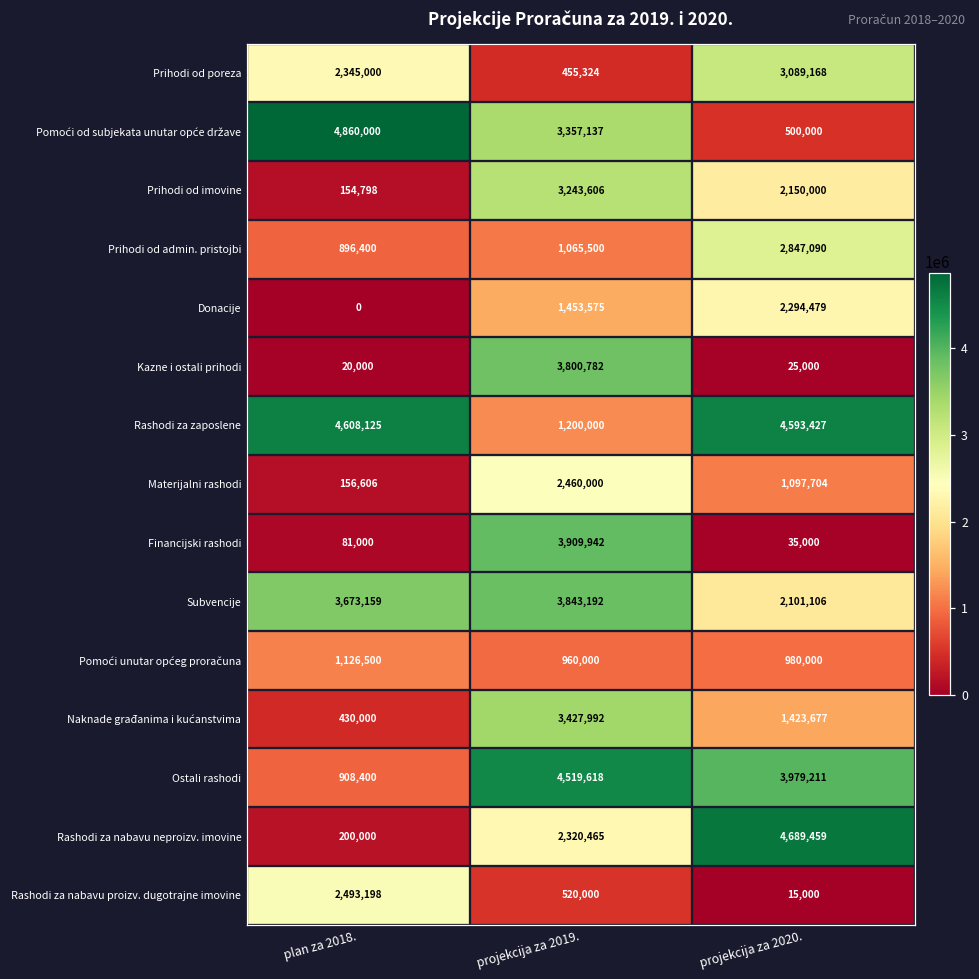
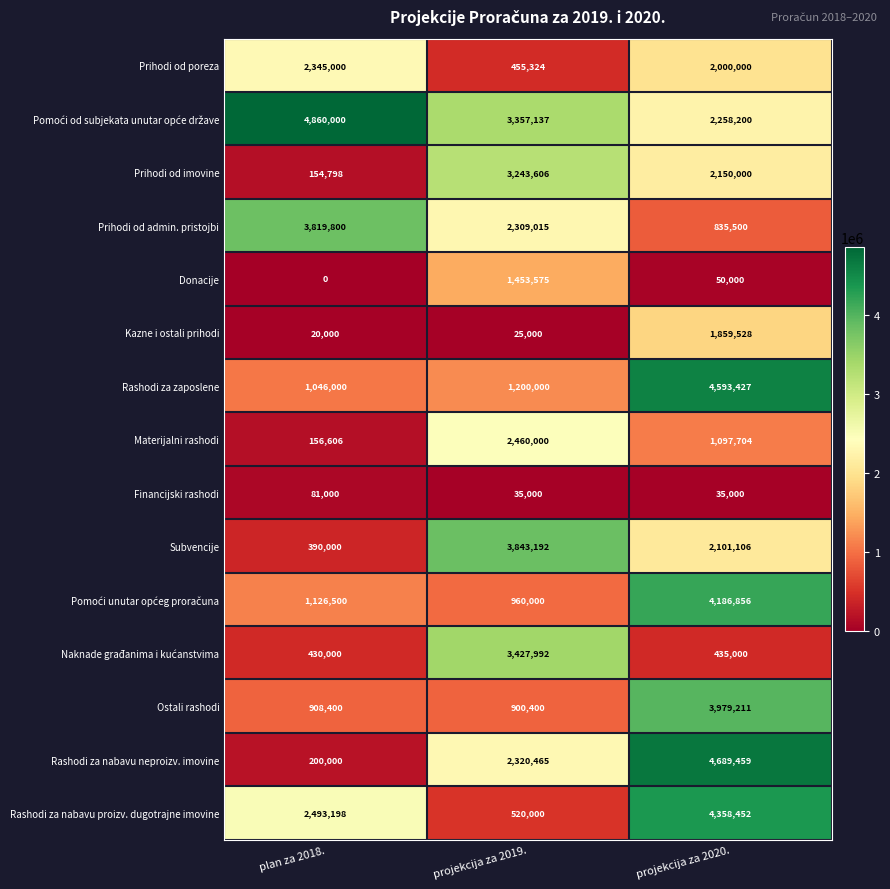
  {
    "Prihodi od poreza": {
      "plan za 2018.": "2,345,000",
      "projekcija za 2019.": "455,324",
-     "projekcija za 2020.": "3,089,168"
+     "projekcija za 2020.": "2,000,000"
    },
    "Pomoći od subjekata unutar opće države": {
      "plan za 2018.": "4,860,000",
      "projekcija za 2019.": "3,357,137",
-     "projekcija za 2020.": "500,000"
+     "projekcija za 2020.": "2,258,200"
    },
    "Prihodi od imovine": {
      "plan za 2018.": "154,798",
      "projekcija za 2019.": "3,243,606",
      "projekcija za 2020.": "2,150,000"
    },
    "Prihodi od admin. pristojbi": {
-     "plan za 2018.": "896,400",
-     "projekcija za 2019.": "1,065,500",
-     "projekcija za 2020.": "2,847,090"
+     "plan za 2018.": "3,819,800",
+     "projekcija za 2019.": "2,309,015",
+     "projekcija za 2020.": "835,500"
    },
    "Donacije": {
      "plan za 2018.": "0",
      "projekcija za 2019.": "1,453,575",
-     "projekcija za 2020.": "2,294,479"
+     "projekcija za 2020.": "50,000"
    },
    "Kazne i ostali prihodi": {
      "plan za 2018.": "20,000",
-     "projekcija za 2019.": "3,800,782",
-     "projekcija za 2020.": "25,000"
+     "projekcija za 2019.": "25,000",
+     "projekcija za 2020.": "1,859,528"
    },
    "Rashodi za zaposlene": {
-     "plan za 2018.": "4,608,125",
+     "plan za 2018.": "1,046,000",
      "projekcija za 2019.": "1,200,000",
      "projekcija za 2020.": "4,593,427"
    },
    "Materijalni rashodi": {
      "plan za 2018.": "156,606",
      "projekcija za 2019.": "2,460,000",
      "projekcija za 2020.": "1,097,704"
    },
    "Financijski rashodi": {
      "plan za 2018.": "81,000",
-     "projekcija za 2019.": "3,909,942",
+     "projekcija za 2019.": "35,000",
      "projekcija za 2020.": "35,000"
    },
    "Subvencije": {
-     "plan za 2018.": "3,673,159",
+     "plan za 2018.": "390,000",
      "projekcija za 2019.": "3,843,192",
      "projekcija za 2020.": "2,101,106"
    },
    "Pomoći unutar općeg proračuna": {
      "plan za 2018.": "1,126,500",
      "projekcija za 2019.": "960,000",
-     "projekcija za 2020.": "980,000"
+     "projekcija za 2020.": "4,186,856"
    },
    "Naknade građanima i kućanstvima": {
      "plan za 2018.": "430,000",
      "projekcija za 2019.": "3,427,992",
-     "projekcija za 2020.": "1,423,677"
+     "projekcija za 2020.": "435,000"
    },
    "Ostali rashodi": {
      "plan za 2018.": "908,400",
-     "projekcija za 2019.": "4,519,618",
+     "projekcija za 2019.": "900,400",
      "projekcija za 2020.": "3,979,211"
    },
    "Rashodi za nabavu neproizv. imovine": {
      "plan za 2018.": "200,000",
      "projekcija za 2019.": "2,320,465",
      "projekcija za 2020.": "4,689,459"
    },
    "Rashodi za nabavu proizv. dugotrajne imovine": {
      "plan za 2018.": "2,493,198",
      "projekcija za 2019.": "520,000",
-     "projekcija za 2020.": "15,000"
+     "projekcija za 2020.": "4,358,452"
    }
  }
